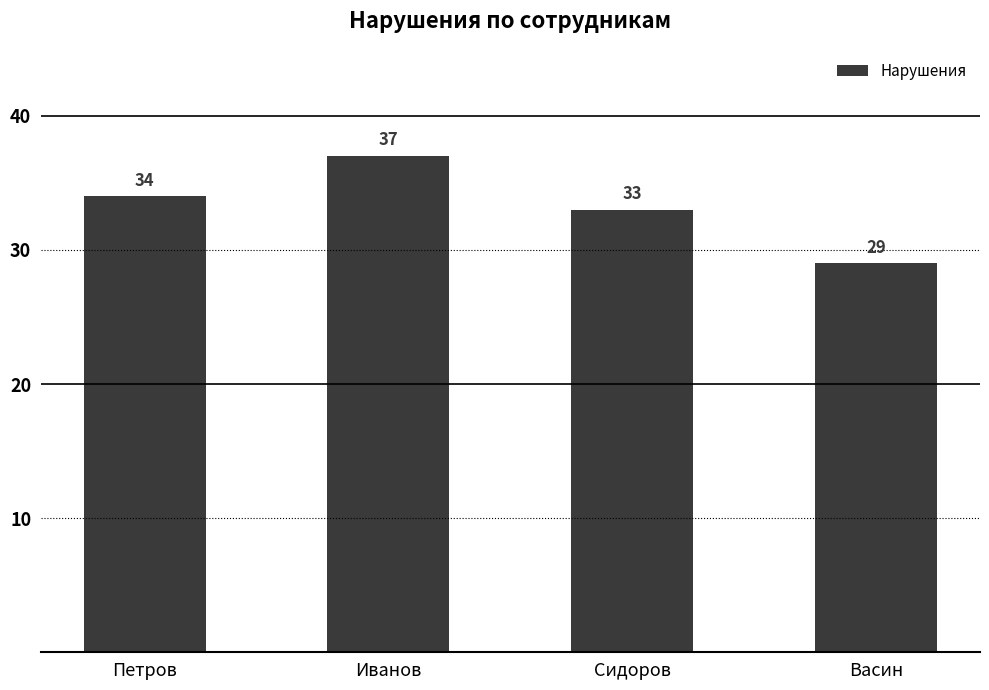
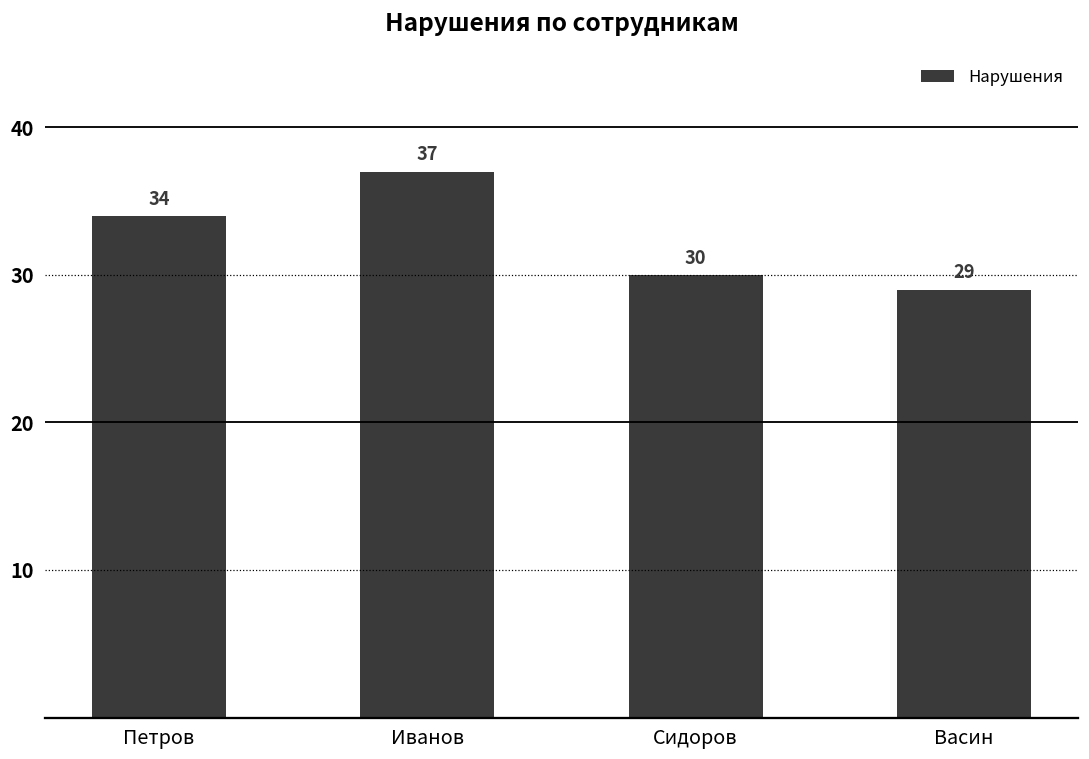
  {
    "Петров": 34,
    "Иванов": 37,
-   "Сидоров": 33,
+   "Сидоров": 30,
    "Васин": 29
  }
